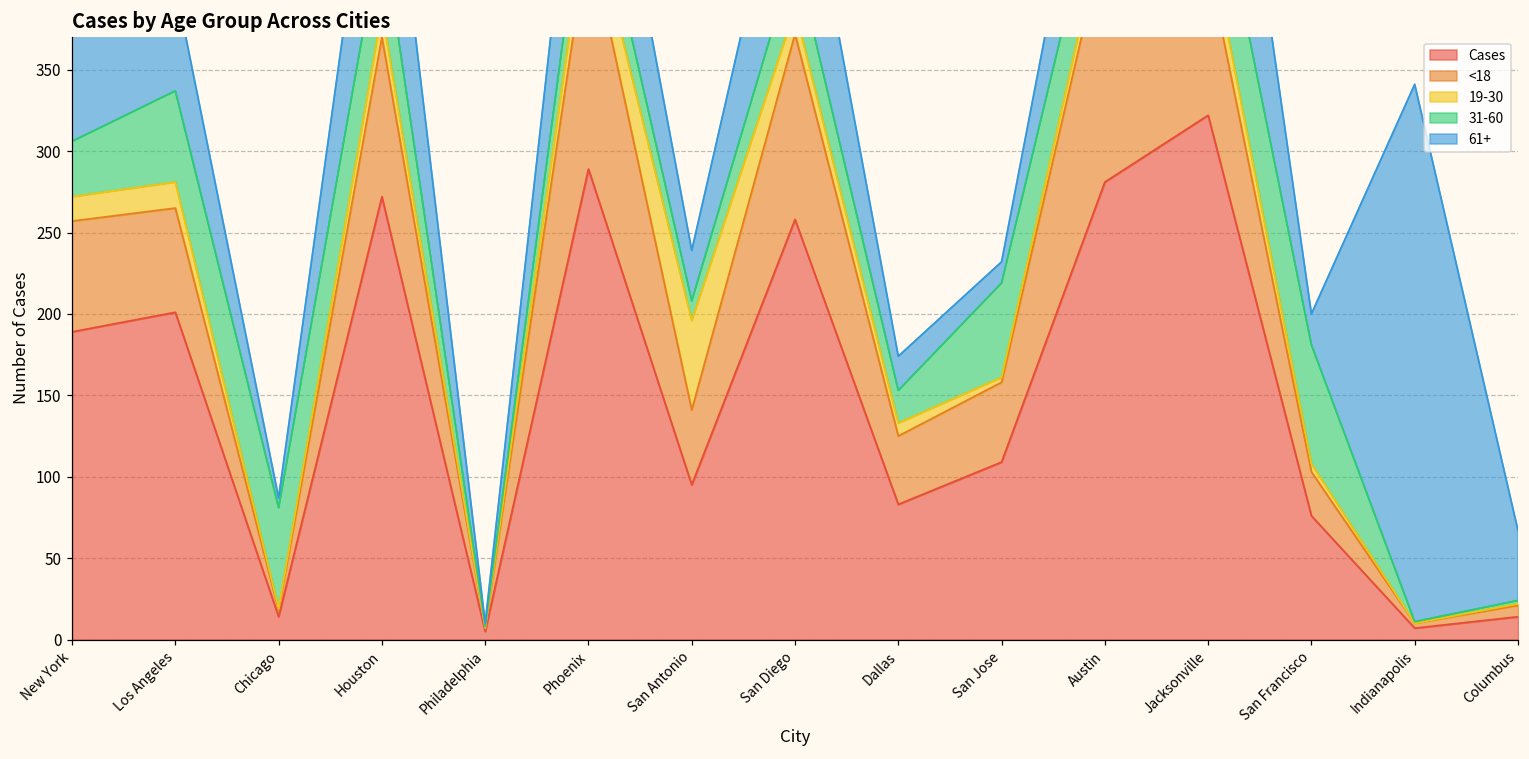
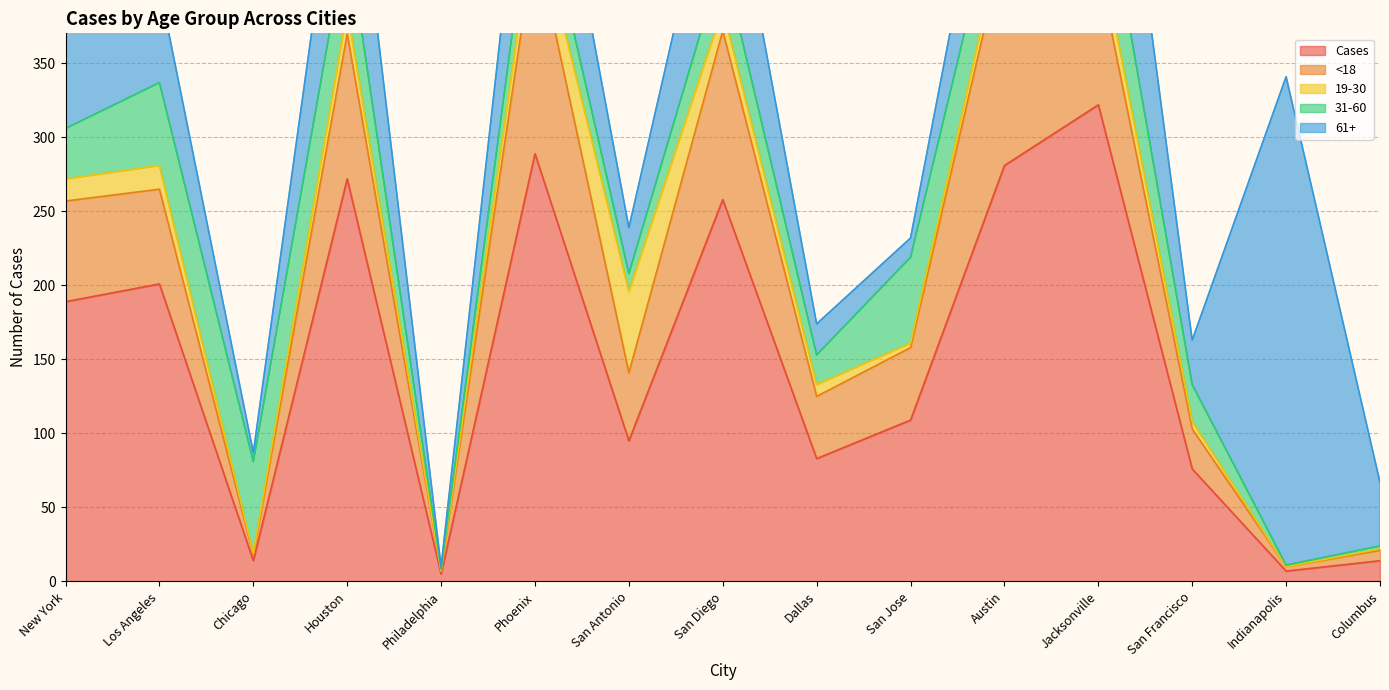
  {
    "19-30": {
      "New York": 15,
      "Los Angeles": 16,
      "San Antonio": 55,
      "Dallas": 8,
      "San Jose": 3,
      "San Francisco": 5
    },
    "31-60": {
      "New York": 34,
      "Los Angeles": 56,
      "Chicago": 62,
      "San Antonio": 12,
      "Dallas": 20,
      "San Jose": 58,
-     "San Francisco": 73,
+     "San Francisco": 25,
      "Columbus": 2
    },
    "61+": {
      "Chicago": 6,
      "Philadelphia": 2,
      "San Antonio": 31,
      "Dallas": 21,
      "San Jose": 13,
-     "San Francisco": 19,
+     "San Francisco": 30,
      "Indianapolis": 330,
      "Columbus": 43
    }
  }
